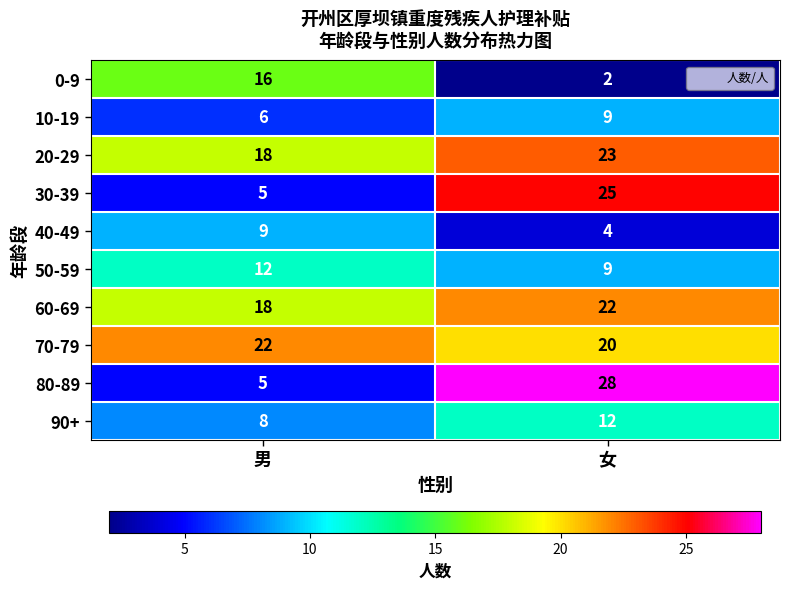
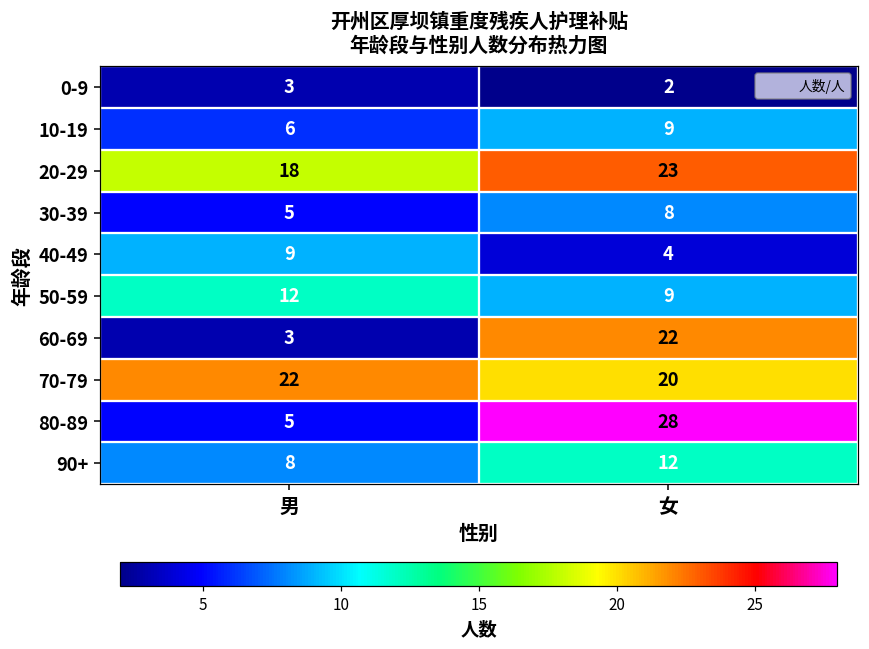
  {
    "0-9": {
-     "男": 16,
+     "男": 3,
      "女": 2
    },
    "10-19": {
      "男": 6,
      "女": 9
    },
    "20-29": {
      "男": 18,
      "女": 23
    },
    "30-39": {
      "男": 5,
-     "女": 25
+     "女": 8
    },
    "40-49": {
      "男": 9,
      "女": 4
    },
    "50-59": {
      "男": 12,
      "女": 9
    },
    "60-69": {
-     "男": 18,
+     "男": 3,
      "女": 22
    },
    "70-79": {
      "男": 22,
      "女": 20
    },
    "80-89": {
      "男": 5,
      "女": 28
    },
    "90+": {
      "男": 8,
      "女": 12
    }
  }
